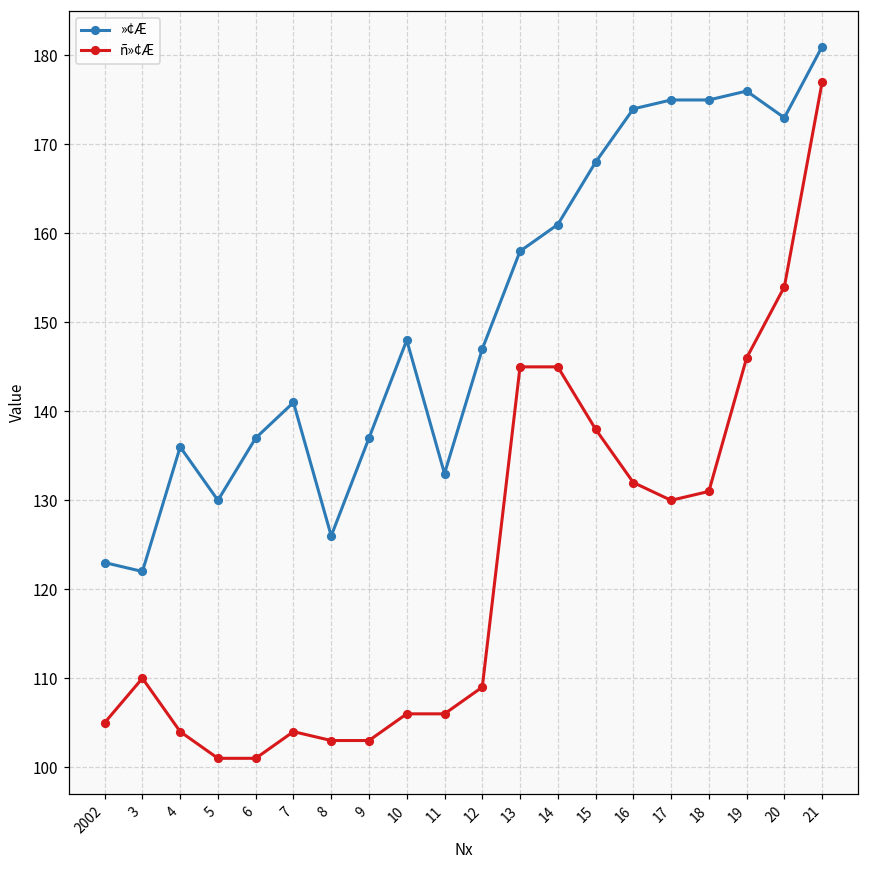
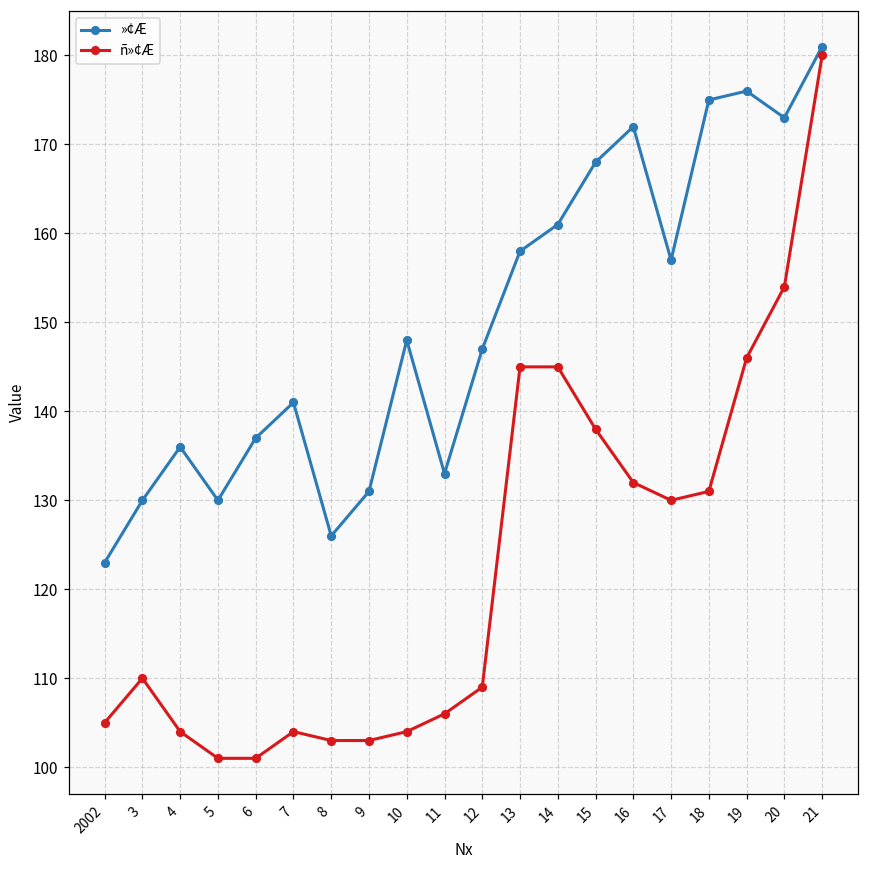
  {
    "»¢Æ": {
      "2002": 123,
-     "3": 122,
+     "3": 130,
      "4": 136,
      "5": 130,
      "6": 137,
      "7": 141,
      "8": 126,
-     "9": 137,
+     "9": 131,
      "10": 148,
      "11": 133,
      "12": 147,
      "13": 158,
      "14": 161,
      "15": 168,
-     "16": 174,
-     "17": 175,
+     "16": 172,
+     "17": 157,
      "18": 175,
      "19": 176,
      "20": 173,
      "21": 181
    },
    "ñ»¢Æ": {
      "2002": 105,
      "3": 110,
      "4": 104,
      "5": 101,
      "6": 101,
      "7": 104,
      "8": 103,
      "9": 103,
-     "10": 106,
+     "10": 104,
      "11": 106,
      "12": 109,
      "13": 145,
      "14": 145,
      "15": 138,
      "16": 132,
      "17": 130,
      "18": 131,
      "19": 146,
      "20": 154,
-     "21": 177
+     "21": 180
    }
  }
